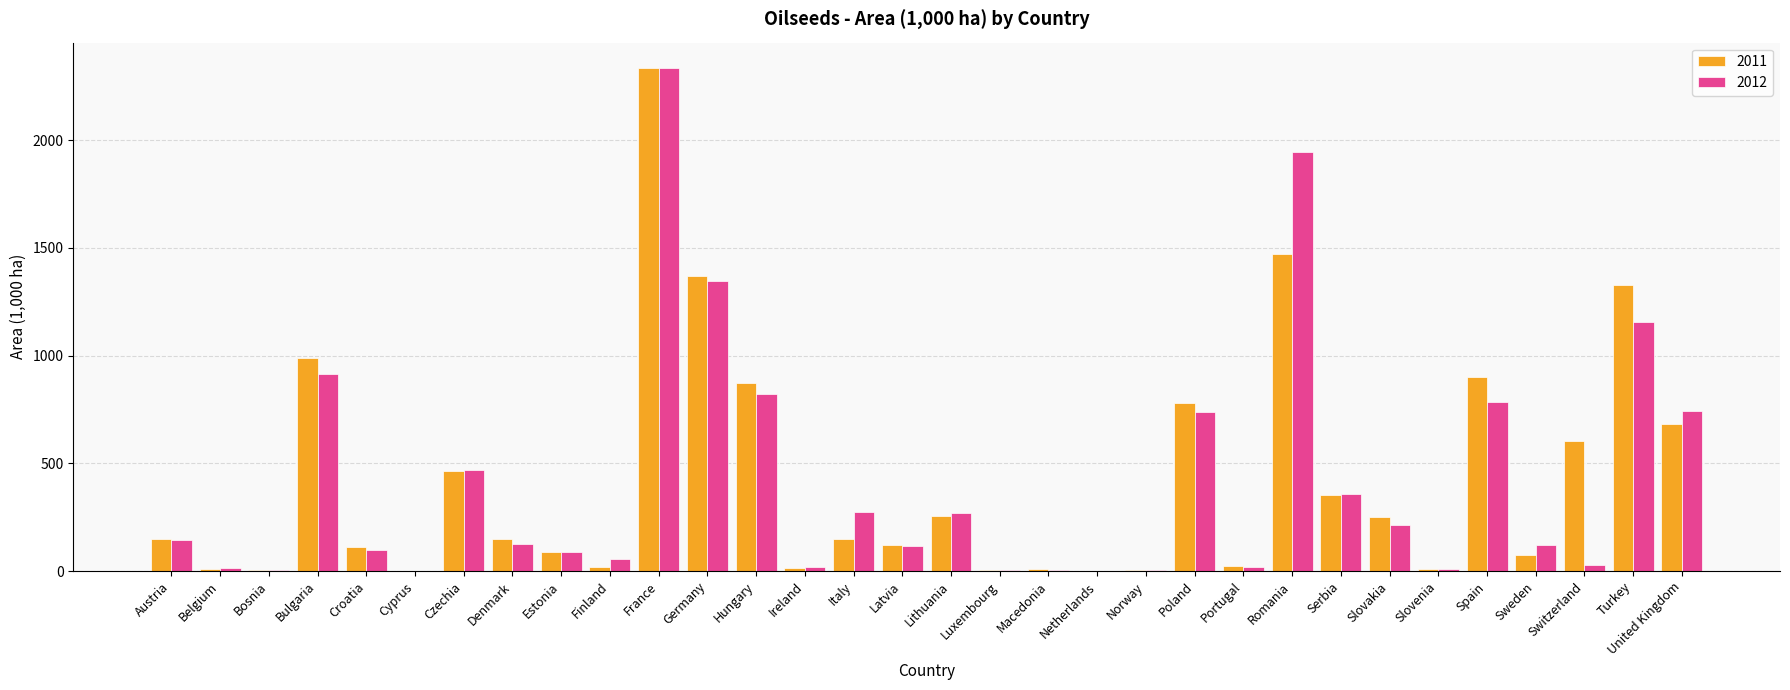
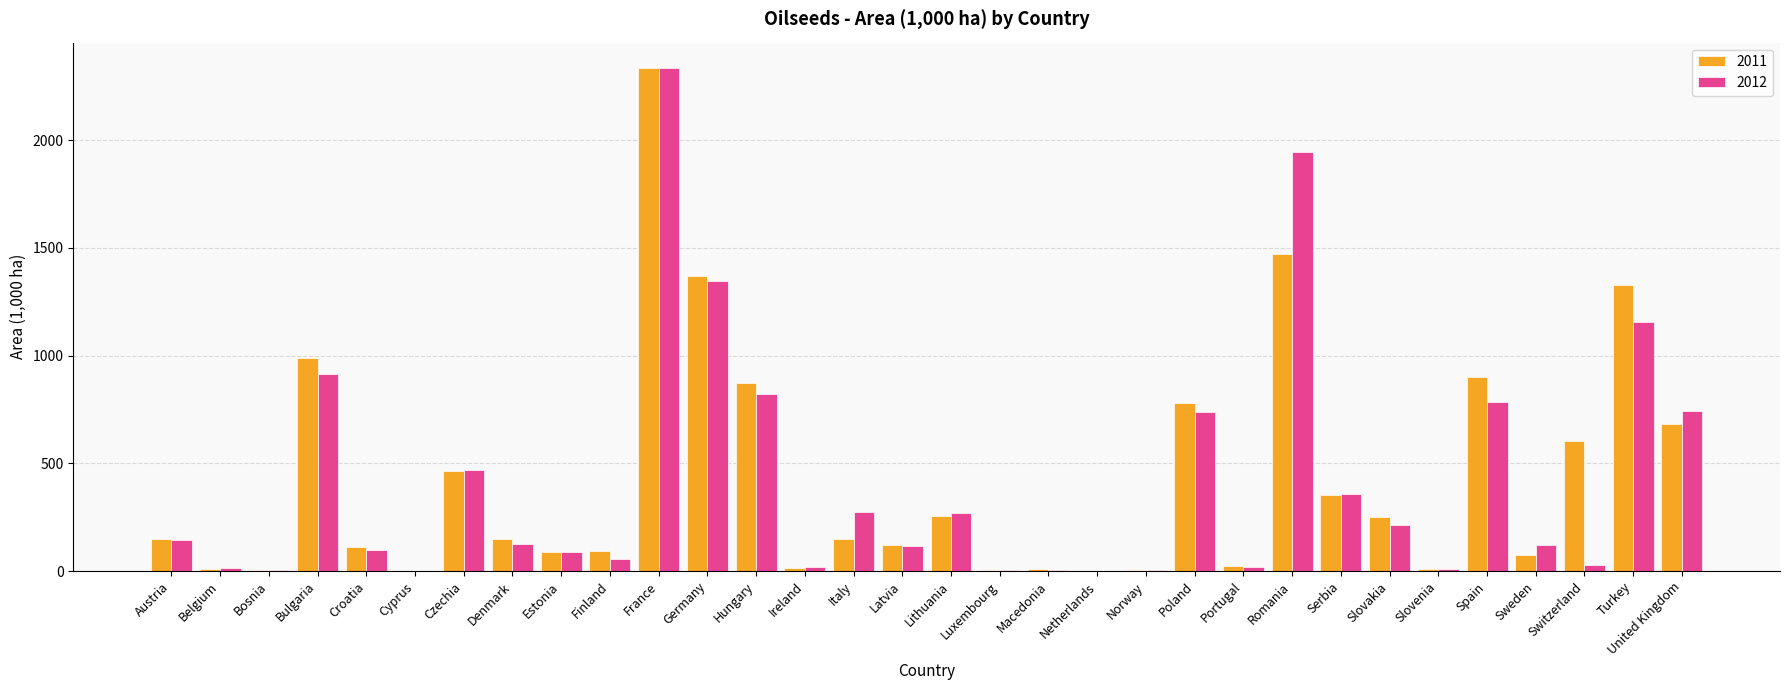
  {
    "2011": {
      "Austria": 150,
      "Bulgaria": 990,
      "Croatia": 110,
      "Czechia": 460,
      "Denmark": 150,
      "Estonia": 90,
-     "Finland": 20,
+     "Finland": 90,
      "France": 2330,
      "Germany": 1370,
      "Hungary": 870,
      "Ireland": 10,
      "Italy": 150,
      "Latvia": 120,
      "Lithuania": 260,
      "Poland": 780,
      "Portugal": 20,
      "Romania": 1470,
      "Serbia": 350,
      "Slovakia": 250,
      "Spain": 900,
      "Sweden": 80,
      "Switzerland": 600,
      "Turkey": 1330,
      "United Kingdom": 680
    },
    "2012": {
      "Austria": 140,
      "Belgium": 10,
      "Bulgaria": 920,
      "Croatia": 100,
      "Czechia": 470,
      "Denmark": 130,
      "Estonia": 90,
      "Finland": 60,
      "France": 2340,
      "Germany": 1350,
      "Hungary": 820,
      "Ireland": 20,
      "Italy": 270,
      "Latvia": 120,
      "Lithuania": 270,
      "Poland": 740,
      "Portugal": 20,
      "Romania": 1940,
      "Serbia": 360,
      "Slovakia": 210,
      "Spain": 790,
      "Sweden": 120,
      "Switzerland": 30,
      "Turkey": 1160,
      "United Kingdom": 740
    }
  }
